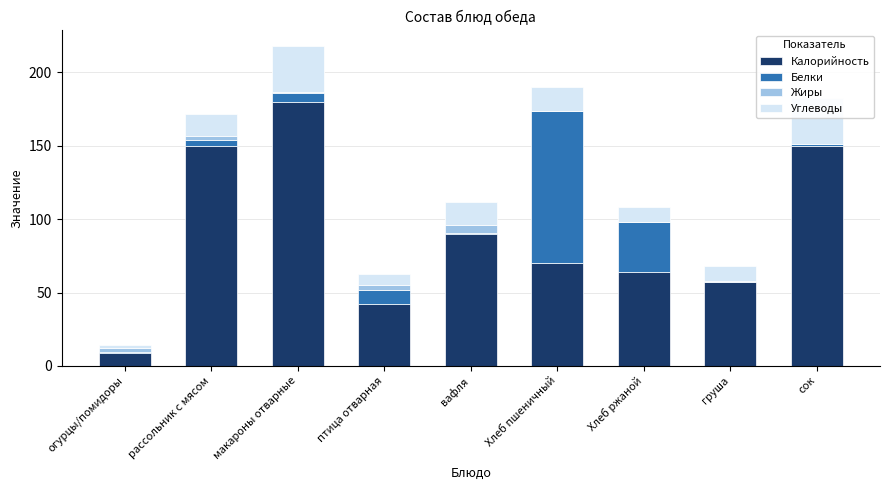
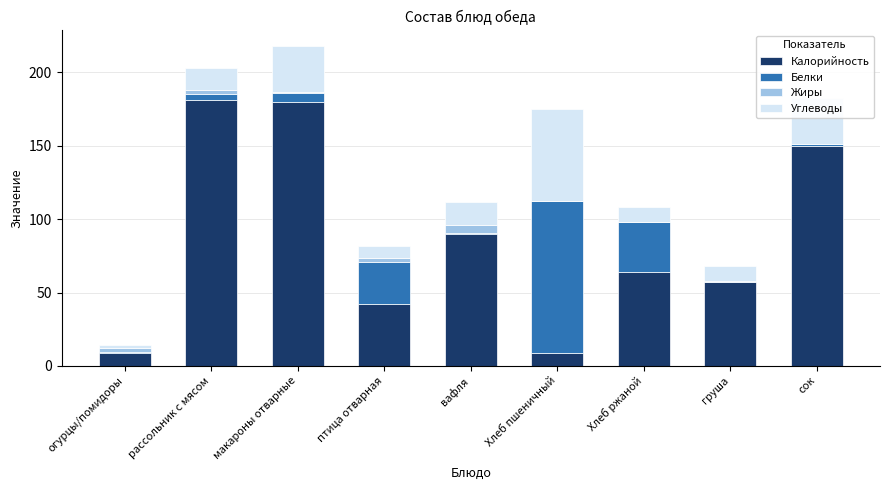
  {
    "Калорийность": {
      "огурцы/помидоры": 9,
-     "рассольник с мясом": 150,
+     "рассольник с мясом": 181,
      "макароны отварные": 180,
      "птица отварная": 42,
      "вафля": 90,
-     "Хлеб пшеничный": 70,
+     "Хлеб пшеничный": 9,
      "Хлеб ржаной": 64,
      "груша": 57,
      "сок": 150
    },
    "Белки": {
      "рассольник с мясом": 4,
      "макароны отварные": 6,
-     "птица отварная": 10,
+     "птица отварная": 28,
      "Хлеб пшеничный": 104,
      "Хлеб ржаной": 34
    },
    "Жиры": {
      "огурцы/помидоры": 3,
      "рассольник с мясом": 2,
      "птица отварная": 3,
      "вафля": 5,
      "Хлеб пшеничный": 0,
      "Хлеб ржаной": 0
    },
    "Углеводы": {
      "огурцы/помидоры": 2,
      "рассольник с мясом": 15,
      "макароны отварные": 31,
      "птица отварная": 8,
      "вафля": 16,
-     "Хлеб пшеничный": 16,
+     "Хлеб пшеничный": 63,
      "Хлеб ржаной": 10,
      "груша": 10
    }
  }
